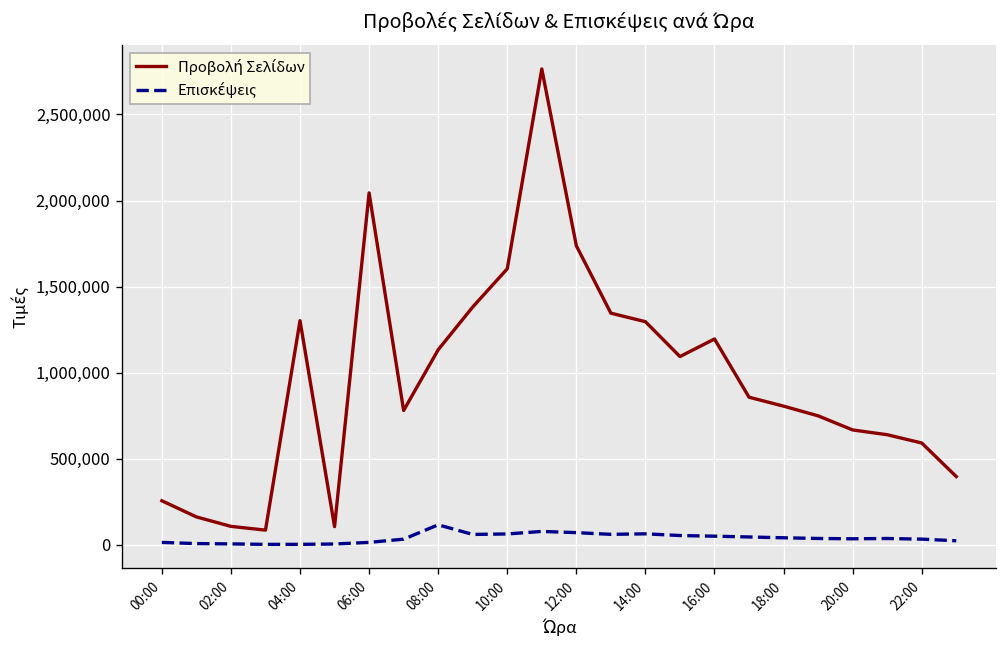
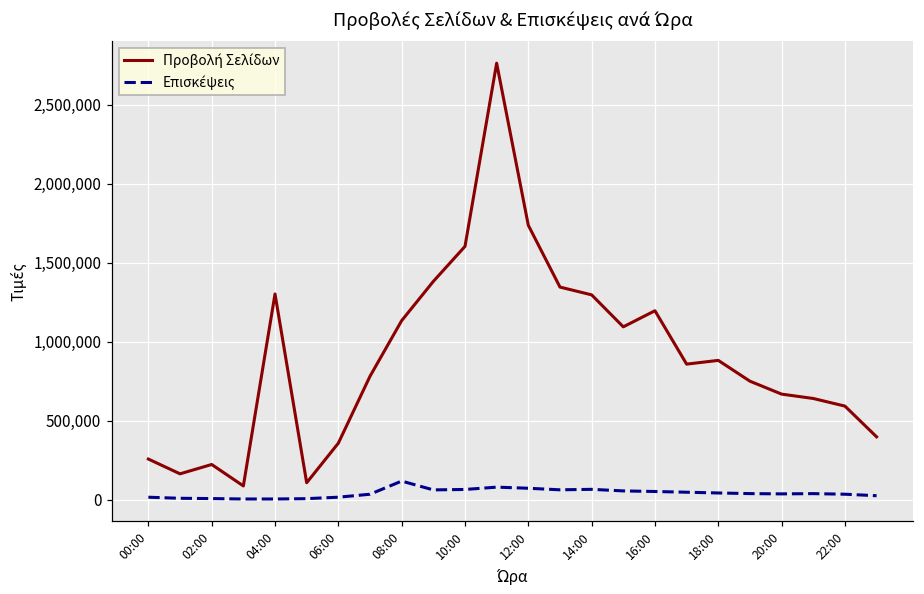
  {
    "Προβολή Σελίδων": {
      "00:00": "260,000",
-     "02:00": "110,000",
+     "02:00": "220,000",
      "04:00": "1,300,000",
-     "06:00": "2,040,000",
+     "06:00": "360,000",
      "08:00": "1,130,000",
      "10:00": "1,600,000",
      "12:00": "1,740,000",
      "14:00": "1,300,000",
      "16:00": "1,200,000",
-     "18:00": "810,000",
+     "18:00": "880,000",
      "20:00": "670,000",
      "22:00": "590,000"
    },
    "Επισκέψεις": {
      "00:00": "10,000",
      "02:00": "10,000",
      "04:00": "0",
      "06:00": "20,000",
      "08:00": "120,000",
      "10:00": "60,000",
      "12:00": "70,000",
      "14:00": "60,000",
      "16:00": "50,000",
      "18:00": "40,000",
      "20:00": "40,000",
      "22:00": "30,000"
    }
  }
